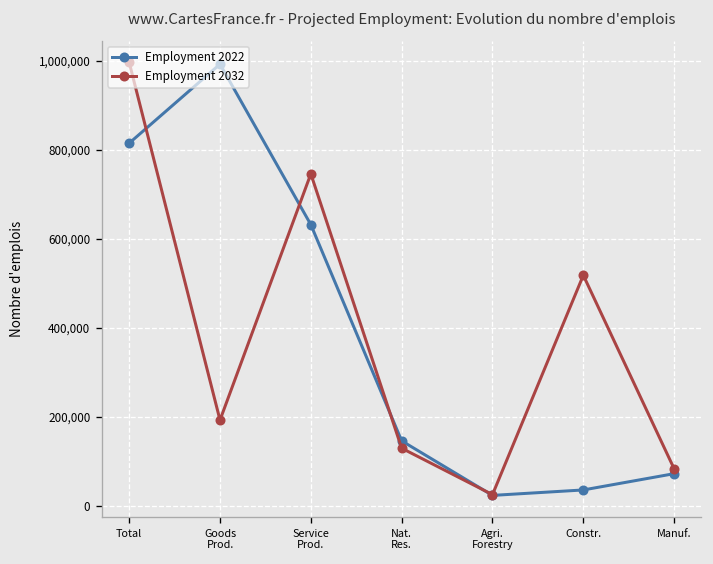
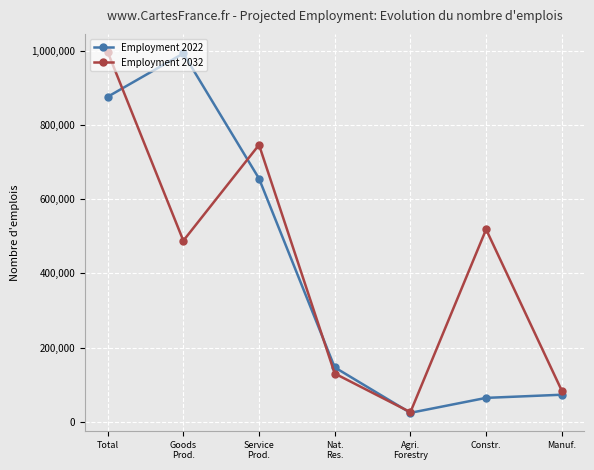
  {
    "Employment 2022": {
-     "Total": "820,000",
-     "Service Prod.": "630,000",
+     "Total": "880,000",
+     "Service Prod.": "660,000",
      "Nat. Res.": "150,000",
-     "Constr.": "40,000",
+     "Constr.": "60,000",
      "Manuf.": "70,000"
    },
    "Employment 2032": {
-     "Goods Prod.": "190,000",
+     "Goods Prod.": "490,000",
      "Service Prod.": "750,000",
      "Nat. Res.": "130,000",
      "Constr.": "520,000",
      "Manuf.": "80,000"
    }
  }
